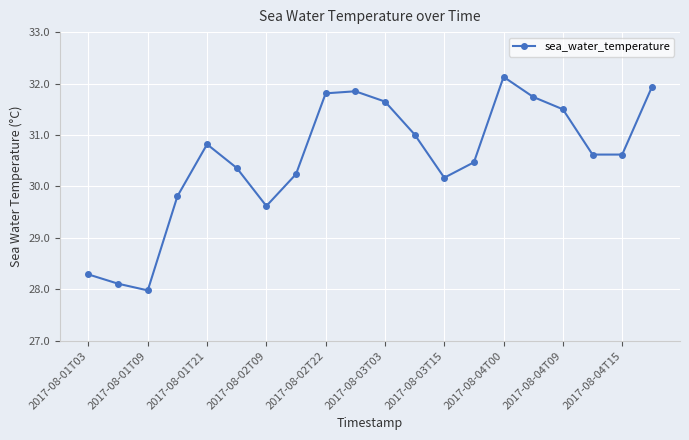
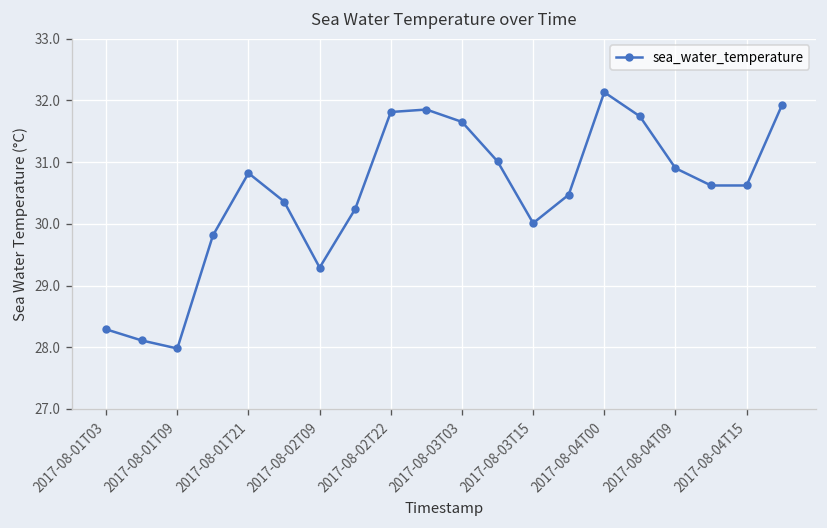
  {
    "2017-08-01T03": 28.3,
    "2017-08-01T09": 28.0,
    "2017-08-01T21": 30.8,
-   "2017-08-02T09": 29.6,
+   "2017-08-02T09": 29.3,
    "2017-08-02T22": 31.8,
    "2017-08-03T03": 31.7,
-   "2017-08-03T15": 30.2,
+   "2017-08-03T15": 30.0,
    "2017-08-04T00": 32.1,
-   "2017-08-04T09": 31.5,
+   "2017-08-04T09": 30.9,
    "2017-08-04T15": 30.6
  }
